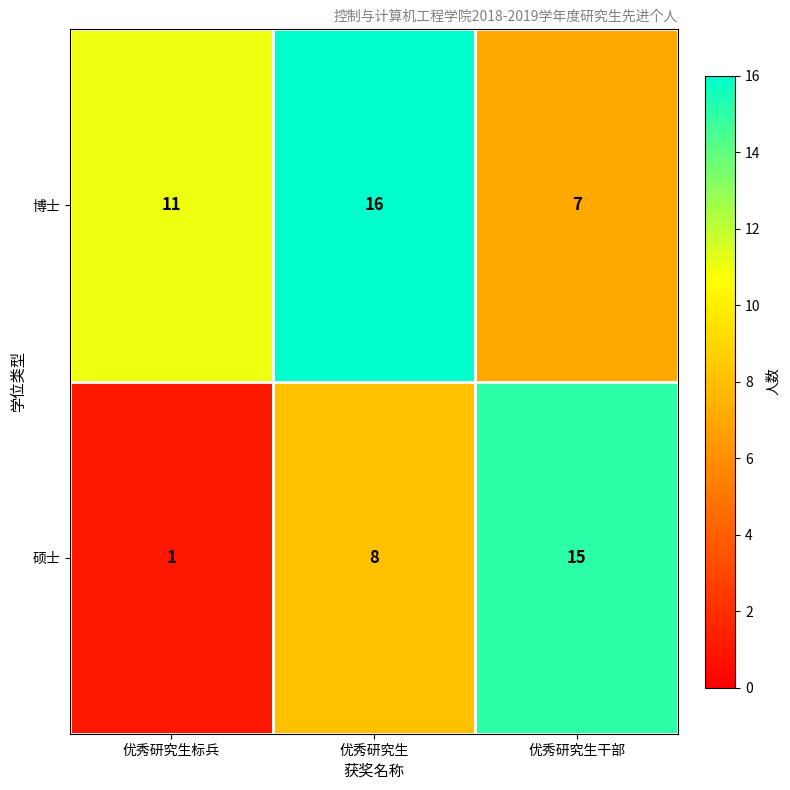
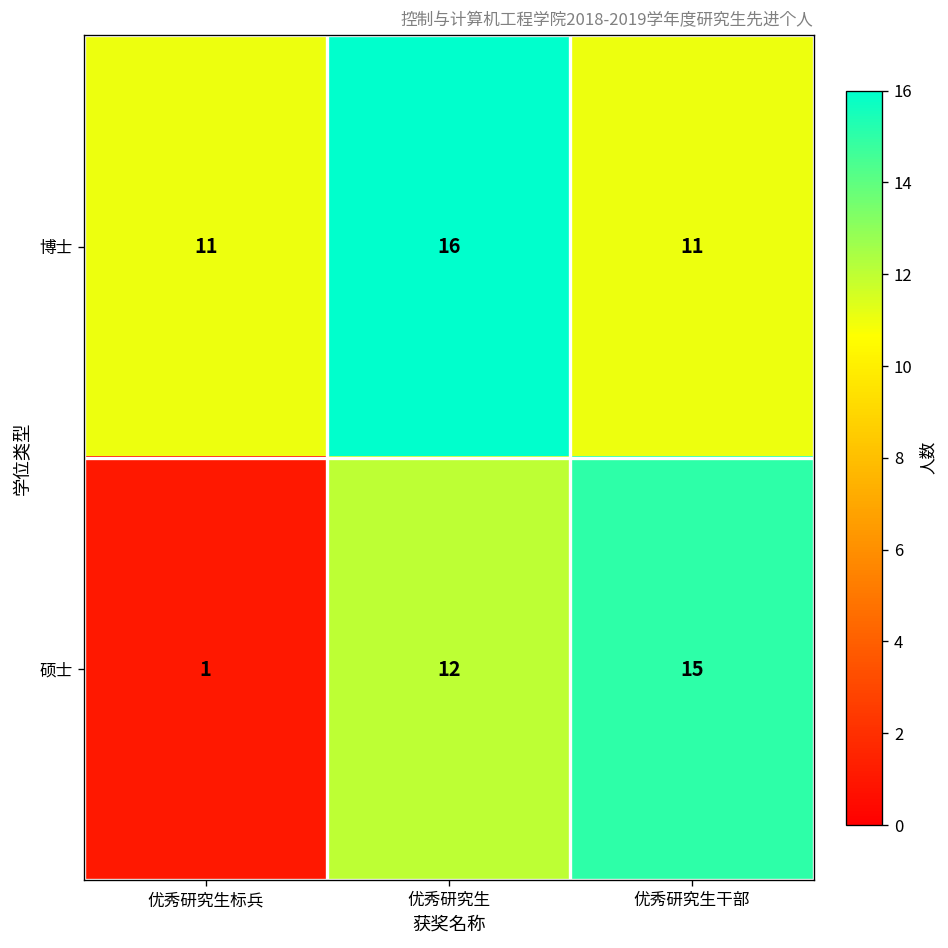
  {
    "博士": {
      "优秀研究生标兵": 11,
      "优秀研究生": 16,
-     "优秀研究生干部": 7
+     "优秀研究生干部": 11
    },
    "硕士": {
      "优秀研究生标兵": 1,
-     "优秀研究生": 8,
+     "优秀研究生": 12,
      "优秀研究生干部": 15
    }
  }
